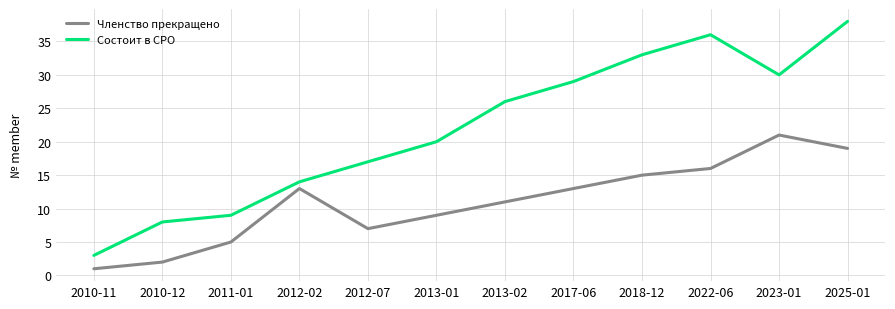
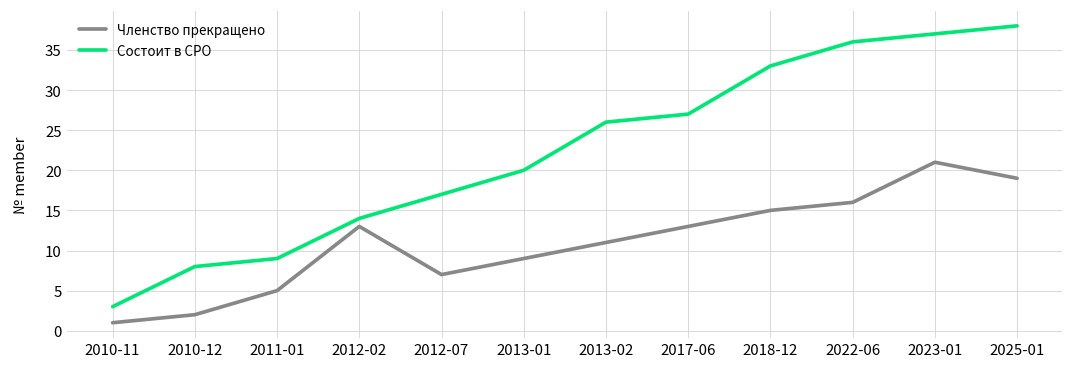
  {
    "Членство прекращено": {
      "2010-11": 1,
      "2010-12": 2,
      "2011-01": 5,
      "2012-02": 13,
      "2012-07": 7,
      "2013-01": 9,
      "2013-02": 11,
      "2017-06": 13,
      "2018-12": 15,
      "2022-06": 16,
      "2023-01": 21,
      "2025-01": 19
    },
    "Состоит в СРО": {
      "2010-11": 3,
      "2010-12": 8,
      "2011-01": 9,
      "2012-02": 14,
      "2012-07": 17,
      "2013-01": 20,
      "2013-02": 26,
-     "2017-06": 29,
+     "2017-06": 27,
      "2018-12": 33,
      "2022-06": 36,
-     "2023-01": 30,
+     "2023-01": 37,
      "2025-01": 38
    }
  }
